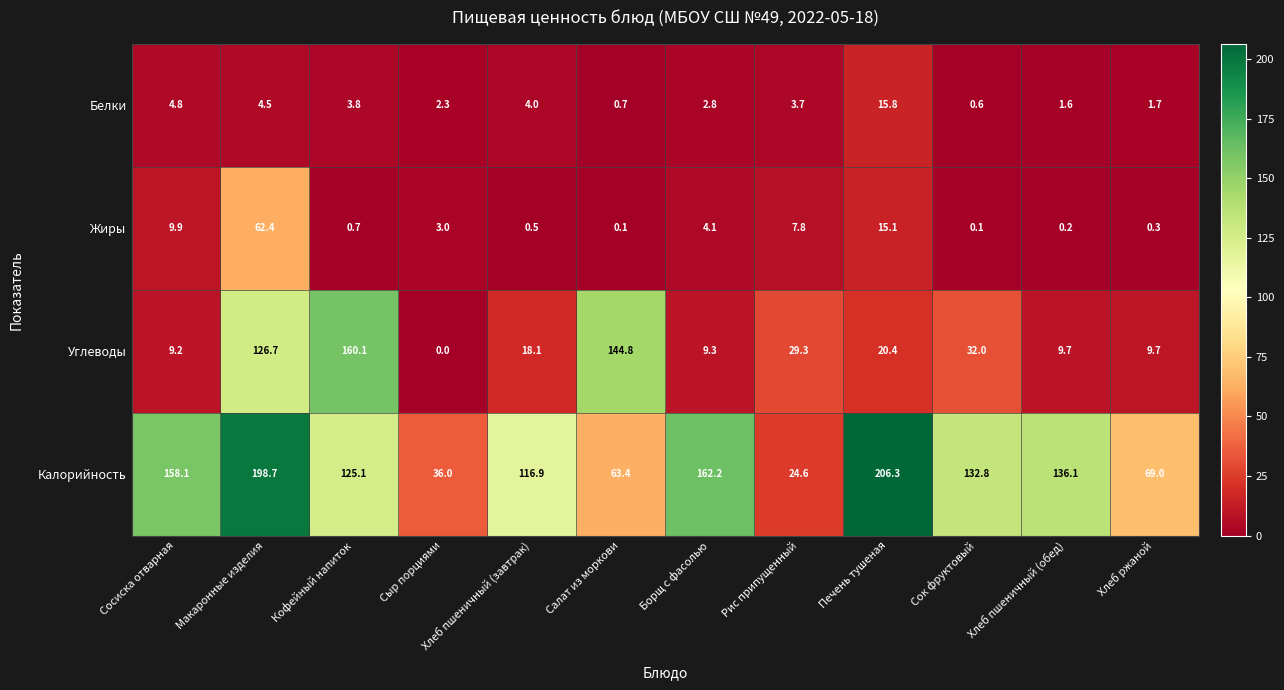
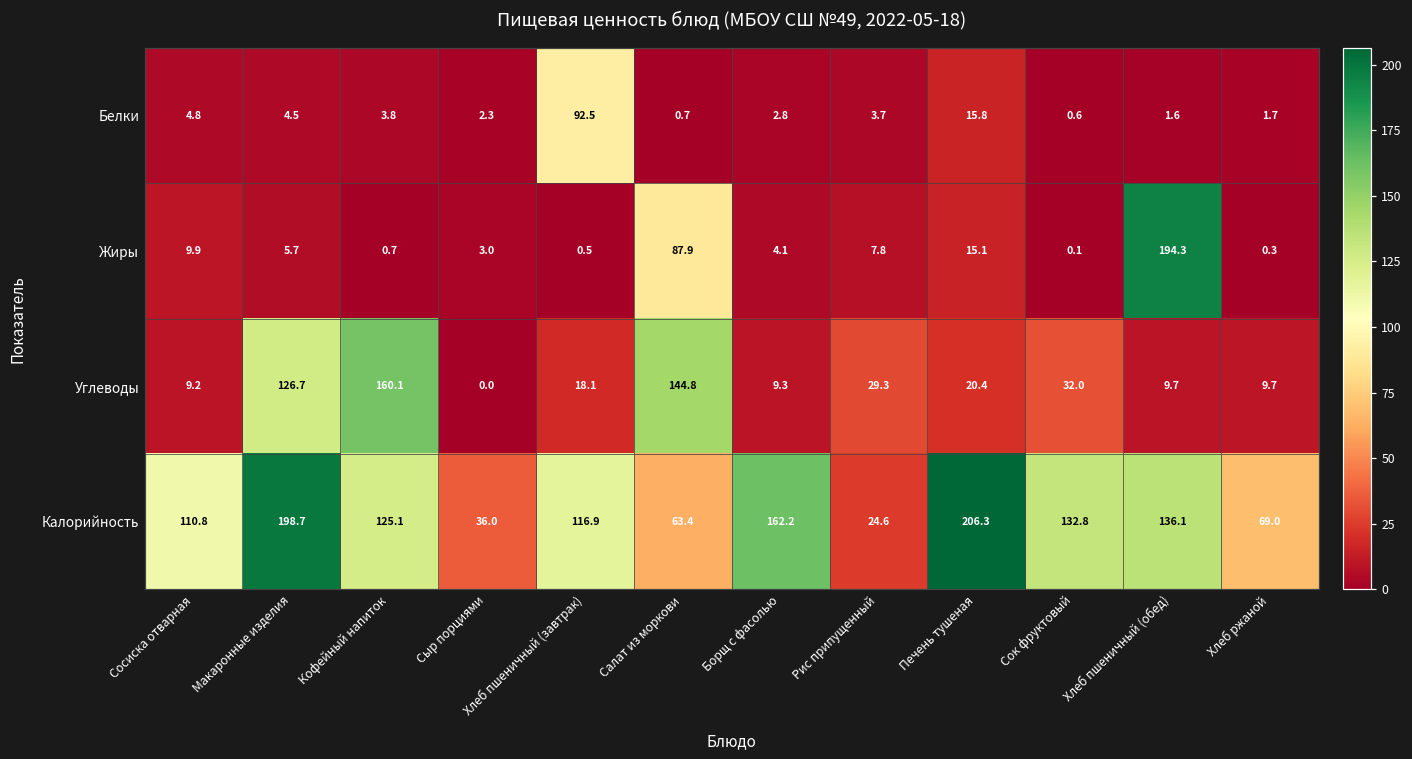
  {
    "Белки": {
      "Сосиска отварная": 4.8,
      "Макаронные изделия": 4.5,
      "Кофейный напиток": 3.8,
      "Сыр порциями": 2.3,
-     "Хлеб пшеничный (завтрак)": 4.0,
+     "Хлеб пшеничный (завтрак)": 92.5,
      "Салат из моркови": 0.7,
      "Борщ с фасолью": 2.8,
      "Рис припущенный": 3.7,
      "Печень тушеная": 15.8,
      "Сок фруктовый": 0.6,
      "Хлеб пшеничный (обед)": 1.6,
      "Хлеб ржаной": 1.7
    },
    "Жиры": {
      "Сосиска отварная": 9.9,
-     "Макаронные изделия": 62.4,
+     "Макаронные изделия": 5.7,
      "Кофейный напиток": 0.7,
      "Сыр порциями": 3.0,
      "Хлеб пшеничный (завтрак)": 0.5,
-     "Салат из моркови": 0.1,
+     "Салат из моркови": 87.9,
      "Борщ с фасолью": 4.1,
      "Рис припущенный": 7.8,
      "Печень тушеная": 15.1,
      "Сок фруктовый": 0.1,
-     "Хлеб пшеничный (обед)": 0.2,
+     "Хлеб пшеничный (обед)": 194.3,
      "Хлеб ржаной": 0.3
    },
    "Углеводы": {
      "Сосиска отварная": 9.2,
      "Макаронные изделия": 126.7,
      "Кофейный напиток": 160.1,
      "Сыр порциями": 0.0,
      "Хлеб пшеничный (завтрак)": 18.1,
      "Салат из моркови": 144.8,
      "Борщ с фасолью": 9.3,
      "Рис припущенный": 29.3,
      "Печень тушеная": 20.4,
      "Сок фруктовый": 32.0,
      "Хлеб пшеничный (обед)": 9.7,
      "Хлеб ржаной": 9.7
    },
    "Калорийность": {
-     "Сосиска отварная": 158.1,
+     "Сосиска отварная": 110.8,
      "Макаронные изделия": 198.7,
      "Кофейный напиток": 125.1,
      "Сыр порциями": 36.0,
      "Хлеб пшеничный (завтрак)": 116.9,
      "Салат из моркови": 63.4,
      "Борщ с фасолью": 162.2,
      "Рис припущенный": 24.6,
      "Печень тушеная": 206.3,
      "Сок фруктовый": 132.8,
      "Хлеб пшеничный (обед)": 136.1,
      "Хлеб ржаной": 69.0
    }
  }
